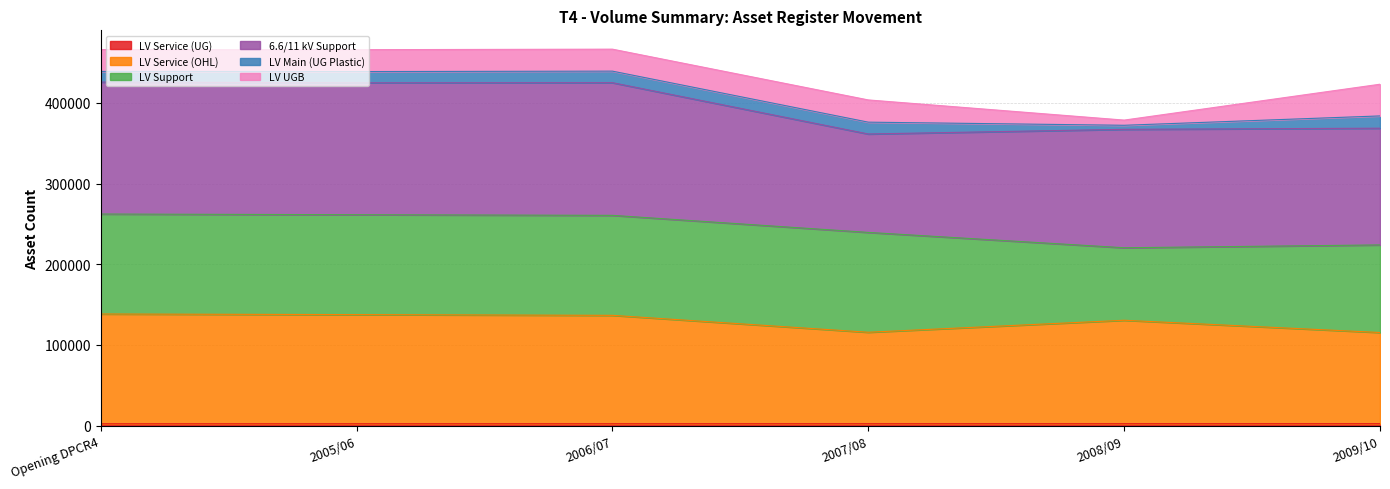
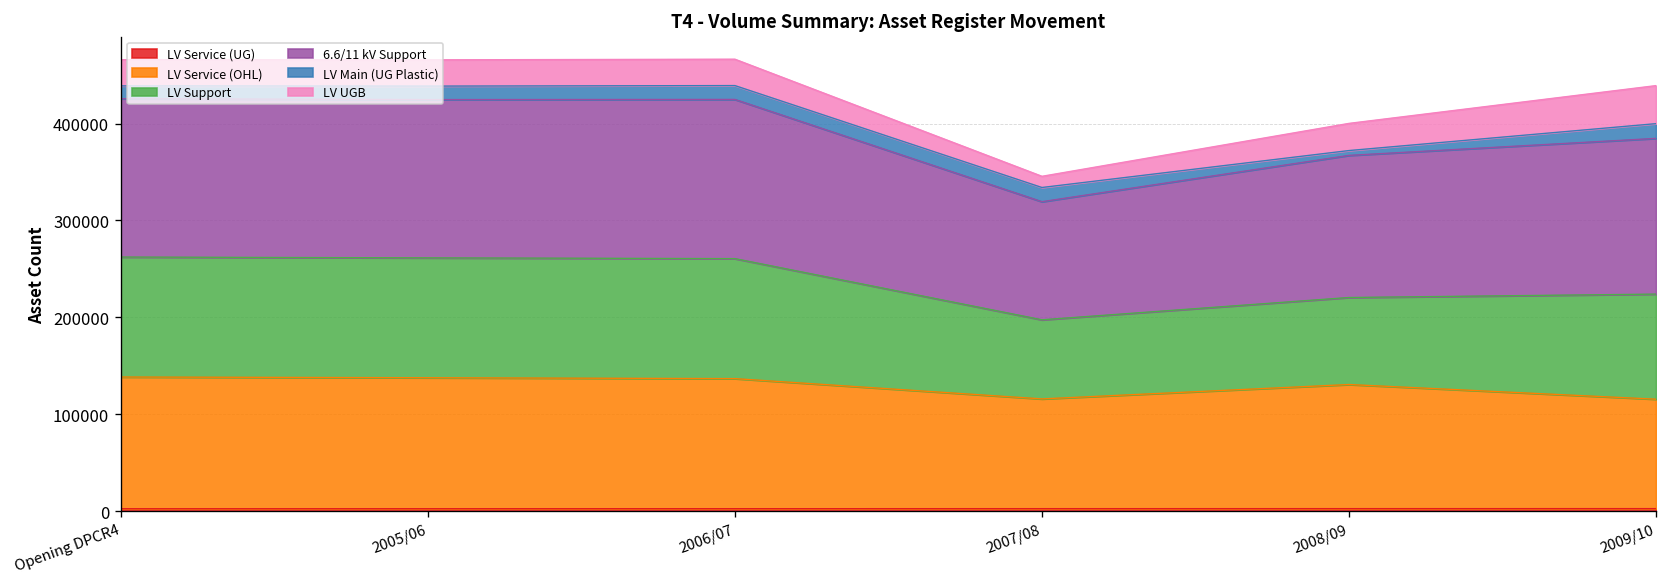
  {
    "LV Service (UG)": {
      "Opening DPCR4": 0,
      "2005/06": 0,
      "2006/07": 0,
      "2007/08": 0,
      "2008/09": 0,
      "2009/10": 0
    },
    "LV Service (OHL)": {
      "Opening DPCR4": 140000,
      "2005/06": 140000,
      "2006/07": 130000,
      "2007/08": 110000,
      "2008/09": 130000,
      "2009/10": 110000
    },
    "LV Support": {
      "Opening DPCR4": 120000,
      "2005/06": 120000,
      "2006/07": 120000,
-     "2007/08": 120000,
+     "2007/08": 80000,
      "2008/09": 90000,
      "2009/10": 110000
    },
    "6.6/11 kV Support": {
      "Opening DPCR4": 160000,
      "2006/07": 160000,
      "2007/08": 120000,
      "2008/09": 150000,
-     "2009/10": 140000
+     "2009/10": 160000
    },
    "LV Main (UG Plastic)": {
      "Opening DPCR4": 10000,
      "2006/07": 10000,
      "2007/08": 10000,
      "2008/09": 10000,
      "2009/10": 20000
    },
    "LV UGB": {
      "Opening DPCR4": 30000,
      "2006/07": 30000,
-     "2007/08": 30000,
-     "2008/09": 10000,
+     "2007/08": 10000,
+     "2008/09": 30000,
      "2009/10": 40000
    }
  }
